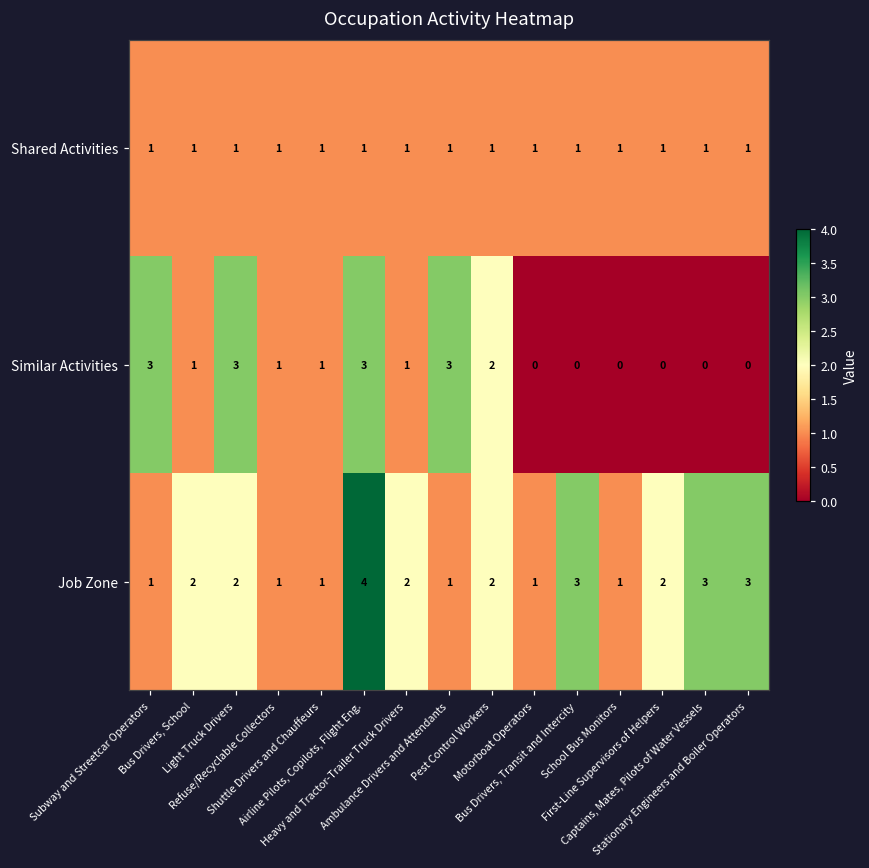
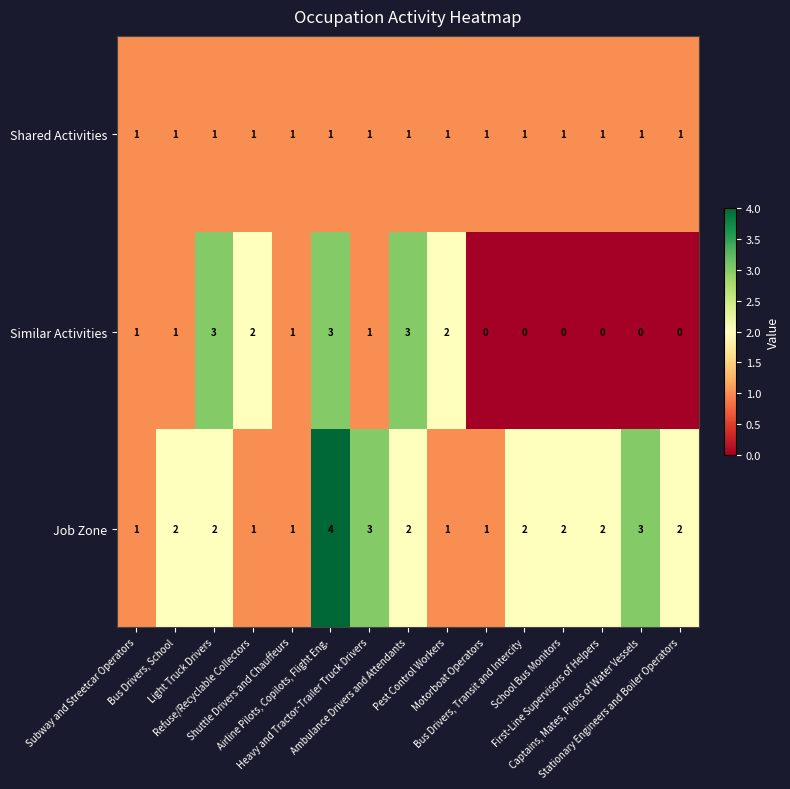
  {
    "Shared Activities": {
      "Subway and Streetcar Operators": 1,
      "Bus Drivers, School": 1,
      "Light Truck Drivers": 1,
      "Refuse/Recyclable Collectors": 1,
      "Shuttle Drivers and Chauffeurs": 1,
      "Airline Pilots, Copilots, Flight Eng.": 1,
      "Heavy and Tractor-Trailer Truck Drivers": 1,
      "Ambulance Drivers and Attendants": 1,
      "Pest Control Workers": 1,
      "Motorboat Operators": 1,
      "Bus Drivers, Transit and Intercity": 1,
      "School Bus Monitors": 1,
      "First-Line Supervisors of Helpers": 1,
      "Captains, Mates, Pilots of Water Vessels": 1,
      "Stationary Engineers and Boiler Operators": 1
    },
    "Similar Activities": {
-     "Subway and Streetcar Operators": 3,
+     "Subway and Streetcar Operators": 1,
      "Bus Drivers, School": 1,
      "Light Truck Drivers": 3,
-     "Refuse/Recyclable Collectors": 1,
+     "Refuse/Recyclable Collectors": 2,
      "Shuttle Drivers and Chauffeurs": 1,
      "Airline Pilots, Copilots, Flight Eng.": 3,
      "Heavy and Tractor-Trailer Truck Drivers": 1,
      "Ambulance Drivers and Attendants": 3,
      "Pest Control Workers": 2,
      "Motorboat Operators": 0,
      "Bus Drivers, Transit and Intercity": 0,
      "School Bus Monitors": 0,
      "First-Line Supervisors of Helpers": 0,
      "Captains, Mates, Pilots of Water Vessels": 0,
      "Stationary Engineers and Boiler Operators": 0
    },
    "Job Zone": {
      "Subway and Streetcar Operators": 1,
      "Bus Drivers, School": 2,
      "Light Truck Drivers": 2,
      "Refuse/Recyclable Collectors": 1,
      "Shuttle Drivers and Chauffeurs": 1,
      "Airline Pilots, Copilots, Flight Eng.": 4,
-     "Heavy and Tractor-Trailer Truck Drivers": 2,
-     "Ambulance Drivers and Attendants": 1,
-     "Pest Control Workers": 2,
+     "Heavy and Tractor-Trailer Truck Drivers": 3,
+     "Ambulance Drivers and Attendants": 2,
+     "Pest Control Workers": 1,
      "Motorboat Operators": 1,
-     "Bus Drivers, Transit and Intercity": 3,
-     "School Bus Monitors": 1,
+     "Bus Drivers, Transit and Intercity": 2,
+     "School Bus Monitors": 2,
      "First-Line Supervisors of Helpers": 2,
      "Captains, Mates, Pilots of Water Vessels": 3,
-     "Stationary Engineers and Boiler Operators": 3
+     "Stationary Engineers and Boiler Operators": 2
    }
  }
